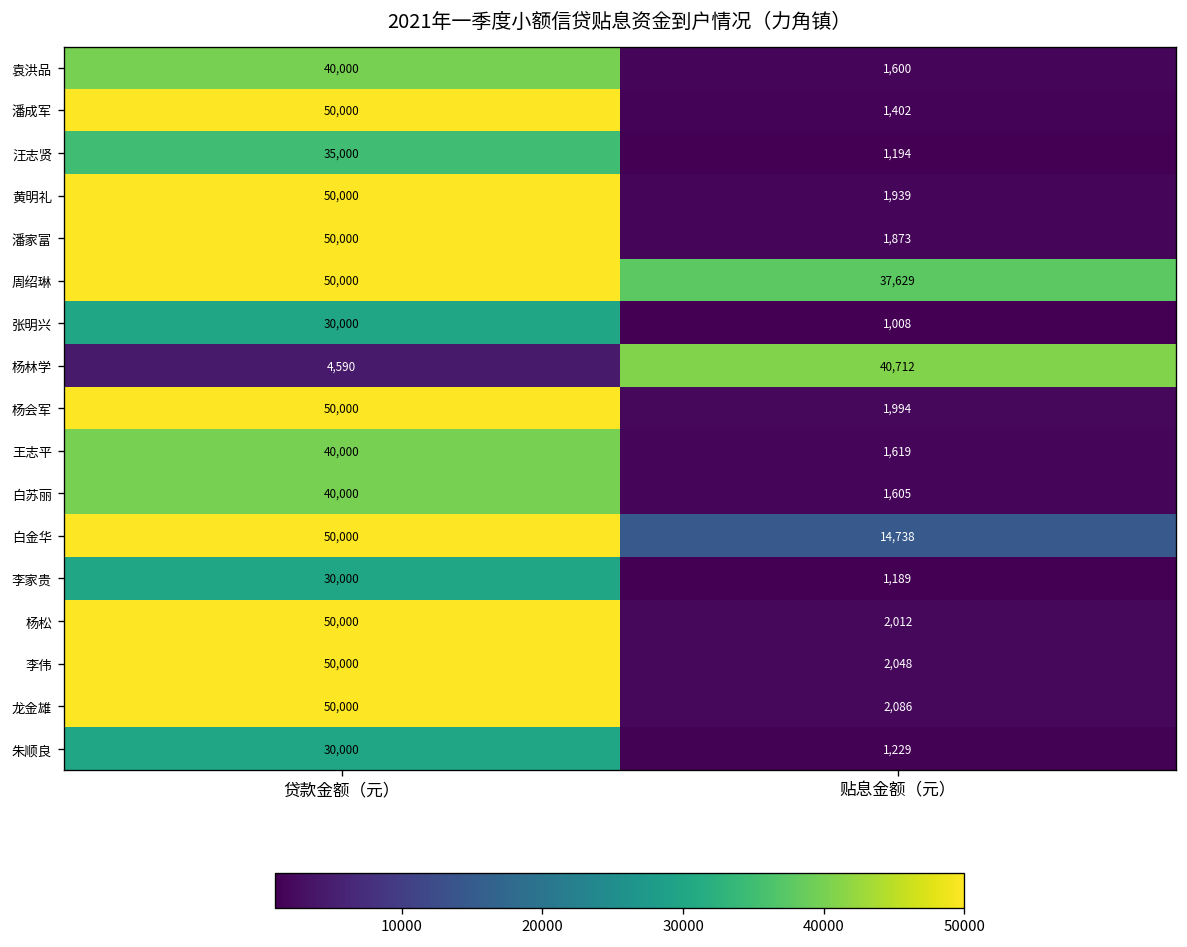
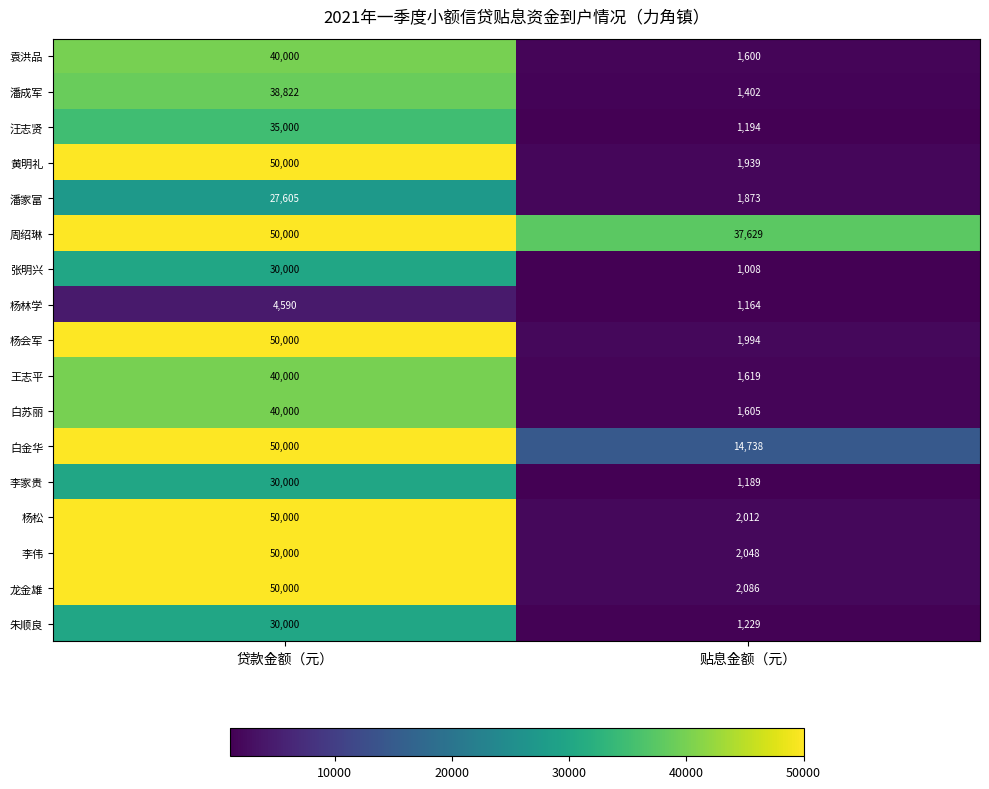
  {
    "袁洪品": {
      "贷款金额（元）": "40,000",
      "贴息金额（元）": "1,600"
    },
    "潘成军": {
-     "贷款金额（元）": "50,000",
+     "贷款金额（元）": "38,822",
      "贴息金额（元）": "1,402"
    },
    "汪志贤": {
      "贷款金额（元）": "35,000",
      "贴息金额（元）": "1,194"
    },
    "黄明礼": {
      "贷款金额（元）": "50,000",
      "贴息金额（元）": "1,939"
    },
    "潘家富": {
-     "贷款金额（元）": "50,000",
+     "贷款金额（元）": "27,605",
      "贴息金额（元）": "1,873"
    },
    "周绍琳": {
      "贷款金额（元）": "50,000",
      "贴息金额（元）": "37,629"
    },
    "张明兴": {
      "贷款金额（元）": "30,000",
      "贴息金额（元）": "1,008"
    },
    "杨林学": {
      "贷款金额（元）": "4,590",
-     "贴息金额（元）": "40,712"
+     "贴息金额（元）": "1,164"
    },
    "杨会军": {
      "贷款金额（元）": "50,000",
      "贴息金额（元）": "1,994"
    },
    "王志平": {
      "贷款金额（元）": "40,000",
      "贴息金额（元）": "1,619"
    },
    "白苏丽": {
      "贷款金额（元）": "40,000",
      "贴息金额（元）": "1,605"
    },
    "白金华": {
      "贷款金额（元）": "50,000",
      "贴息金额（元）": "14,738"
    },
    "李家贵": {
      "贷款金额（元）": "30,000",
      "贴息金额（元）": "1,189"
    },
    "杨松": {
      "贷款金额（元）": "50,000",
      "贴息金额（元）": "2,012"
    },
    "李伟": {
      "贷款金额（元）": "50,000",
      "贴息金额（元）": "2,048"
    },
    "龙金雄": {
      "贷款金额（元）": "50,000",
      "贴息金额（元）": "2,086"
    },
    "朱顺良": {
      "贷款金额（元）": "30,000",
      "贴息金额（元）": "1,229"
    }
  }
